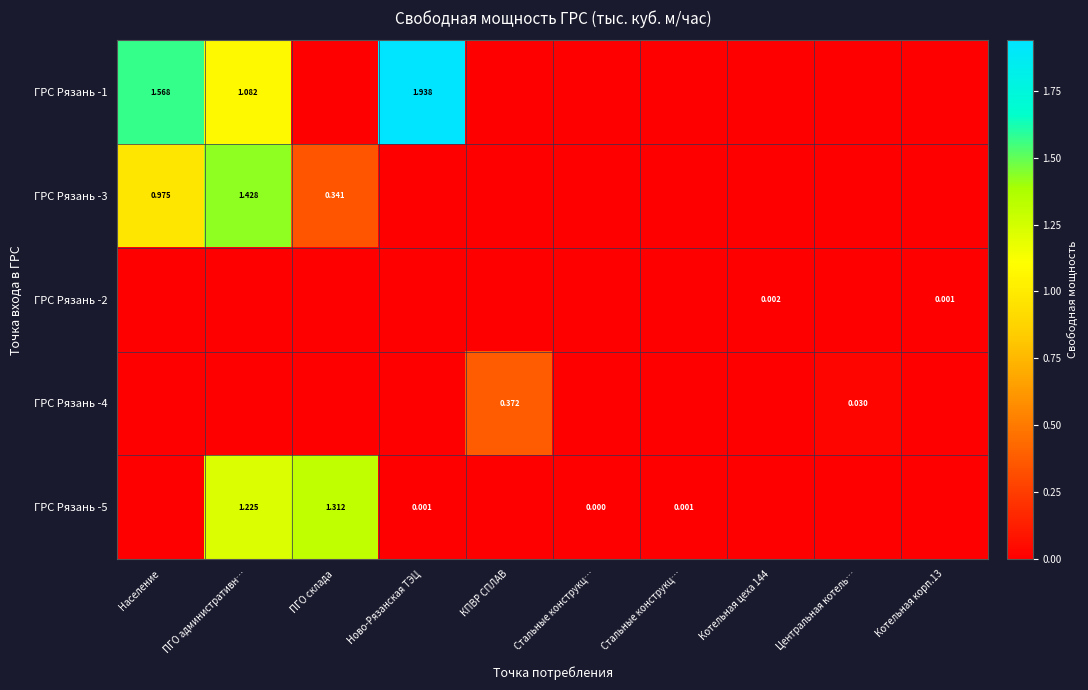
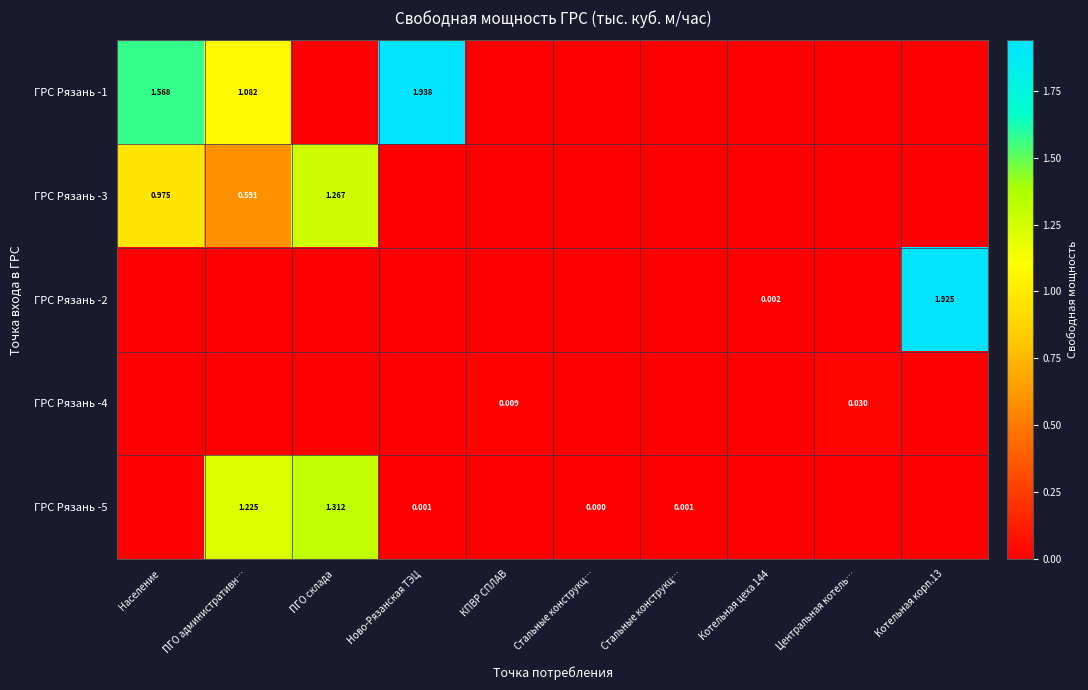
  {
    "ГРС Рязань -1": {
      "Население": 1.568,
      "ПГО административн…": 1.082,
      "Ново-Рязанская ТЭЦ": 1.938
    },
    "ГРС Рязань -3": {
      "Население": 0.975,
-     "ПГО административн…": 1.428,
-     "ПГО склада": 0.341
+     "ПГО административн…": 0.591,
+     "ПГО склада": 1.267
    },
    "ГРС Рязань -2": {
      "Котельная цеха 144": 0.002,
-     "Котельная корп.13": 0.001
+     "Котельная корп.13": 1.925
    },
    "ГРС Рязань -4": {
-     "КПВР СПЛАВ": 0.372,
+     "КПВР СПЛАВ": 0.009,
      "Центральная котель…": 0.030
    },
    "ГРС Рязань -5": {
      "ПГО административн…": 1.225,
      "ПГО склада": 1.312,
      "Ново-Рязанская ТЭЦ": 0.001
    }
  }
